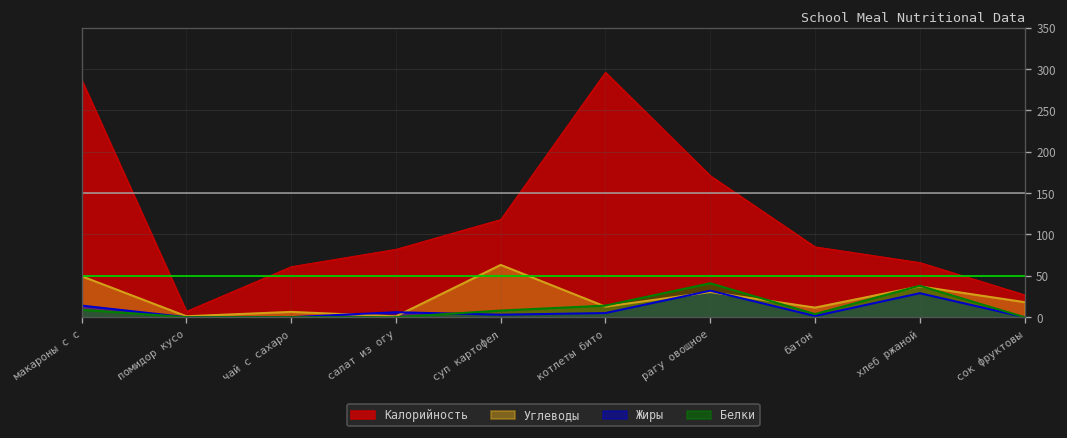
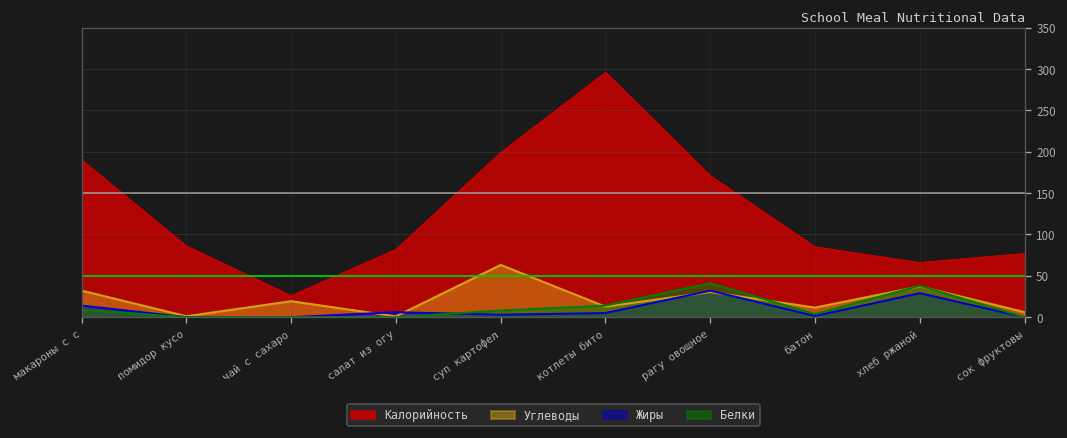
  {
    "Калорийность": {
-     "макароны с с": 290,
-     "помидор кусо": 10,
-     "чай с сахаро": 60,
+     "макароны с с": 190,
+     "помидор кусо": 90,
+     "чай с сахаро": 30,
      "салат из огу": 80,
-     "суп картофел": 120,
+     "суп картофел": 200,
      "котлеты бито": 300,
      "рагу овощное": 170,
      "батон": 90,
      "хлеб ржаной": 70,
-     "сок фруктовы": 30
+     "сок фруктовы": 80
    },
    "Углеводы": {
-     "макароны с с": 50,
-     "чай с сахаро": 10,
+     "макароны с с": 30,
+     "чай с сахаро": 20,
      "суп картофел": 60,
      "батон": 10,
-     "сок фруктовы": 20
+     "сок фруктовы": 10
    },
    "Жиры": {
      "макароны с с": 10,
      "салат из огу": 10,
      "суп картофел": 0,
      "котлеты бито": 10,
      "хлеб ржаной": 30
    },
    "Белки": {
      "макароны с с": 10,
      "суп картофел": 10,
      "рагу овощное": 40
    }
  }
